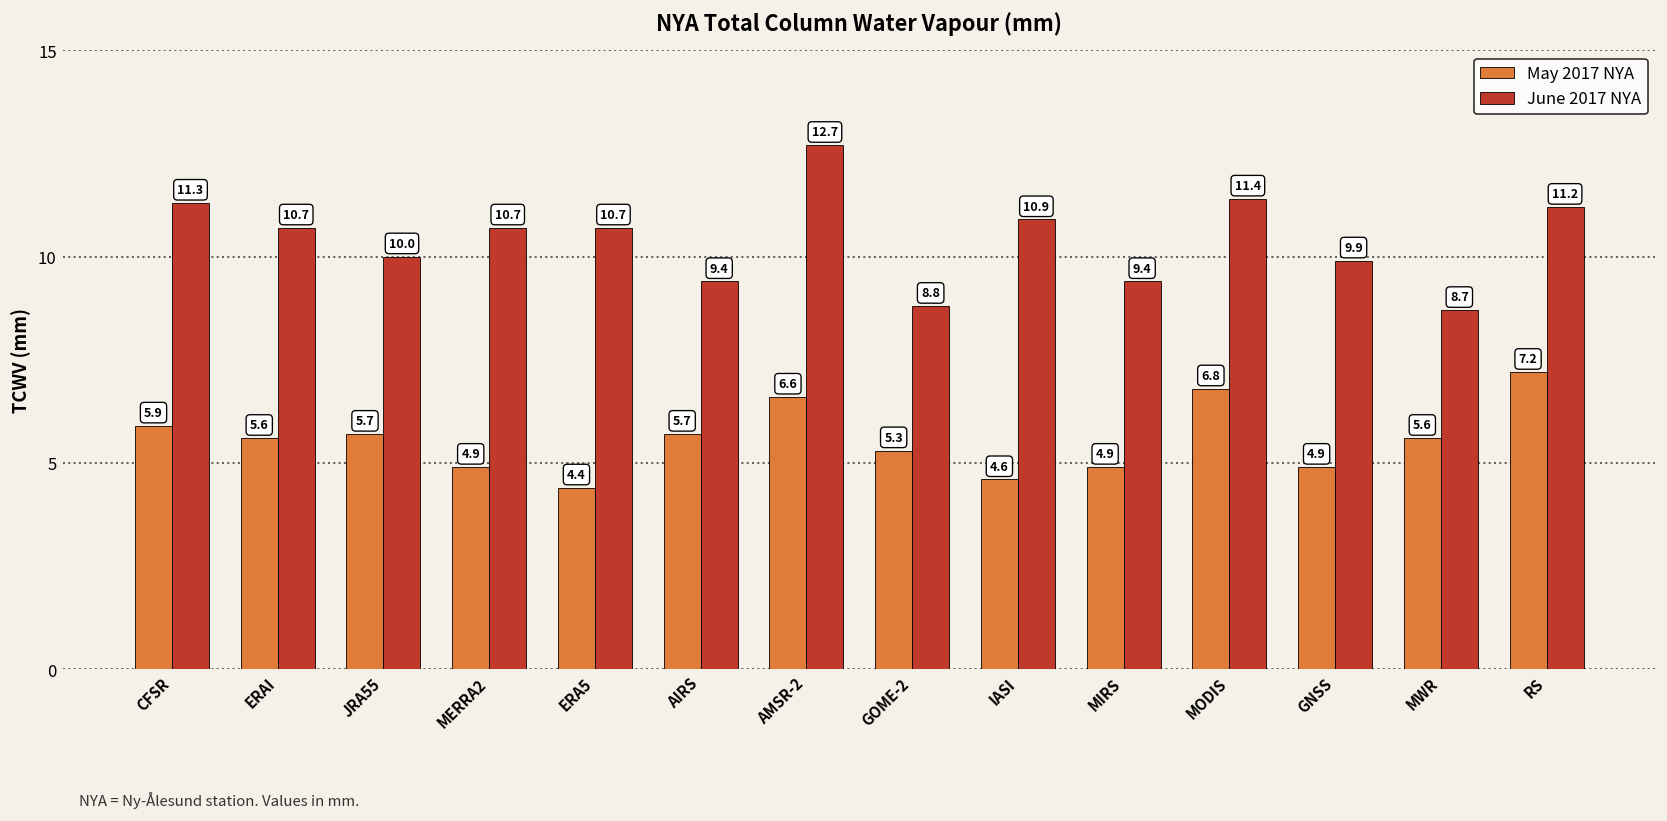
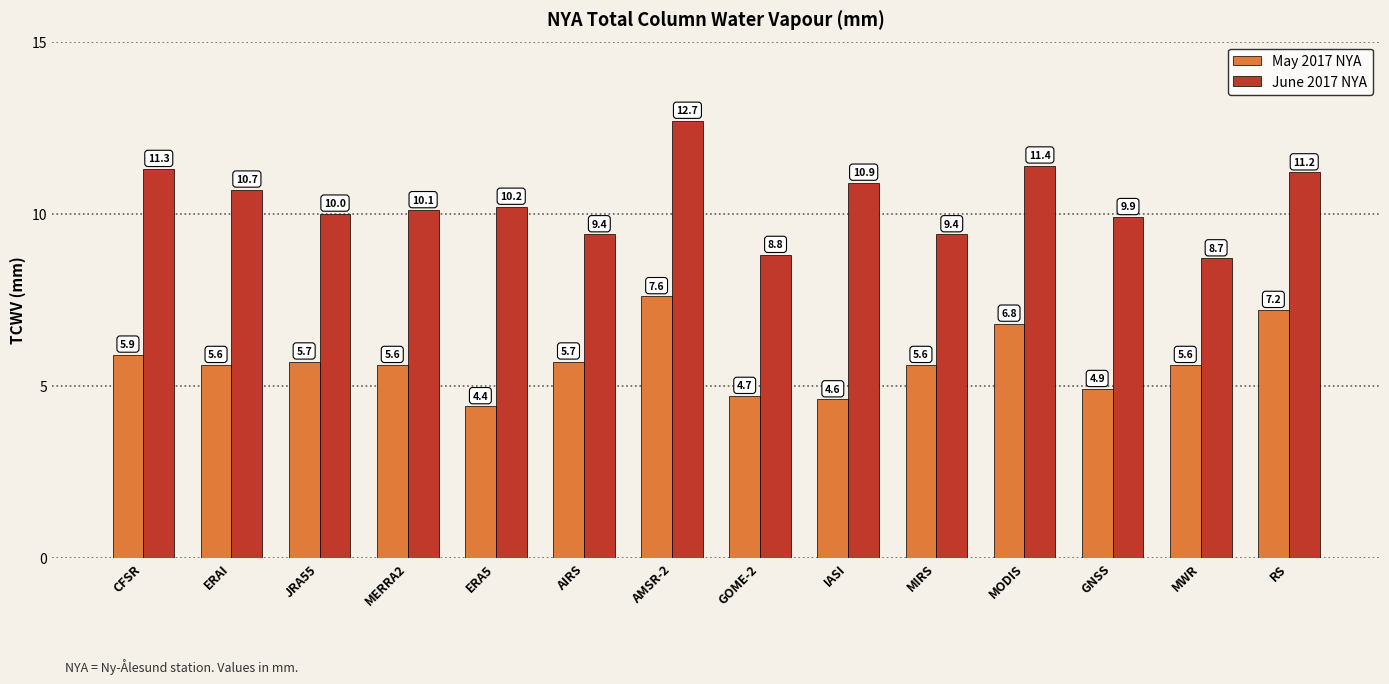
  {
    "May 2017 NYA": {
-     "MERRA2": 4.9,
-     "AMSR-2": 6.6,
-     "GOME-2": 5.3,
-     "MIRS": 4.9
+     "MERRA2": 5.6,
+     "AMSR-2": 7.6,
+     "GOME-2": 4.7,
+     "MIRS": 5.6
    },
    "June 2017 NYA": {
-     "MERRA2": 10.7,
-     "ERA5": 10.7
+     "MERRA2": 10.1,
+     "ERA5": 10.2
    }
  }
